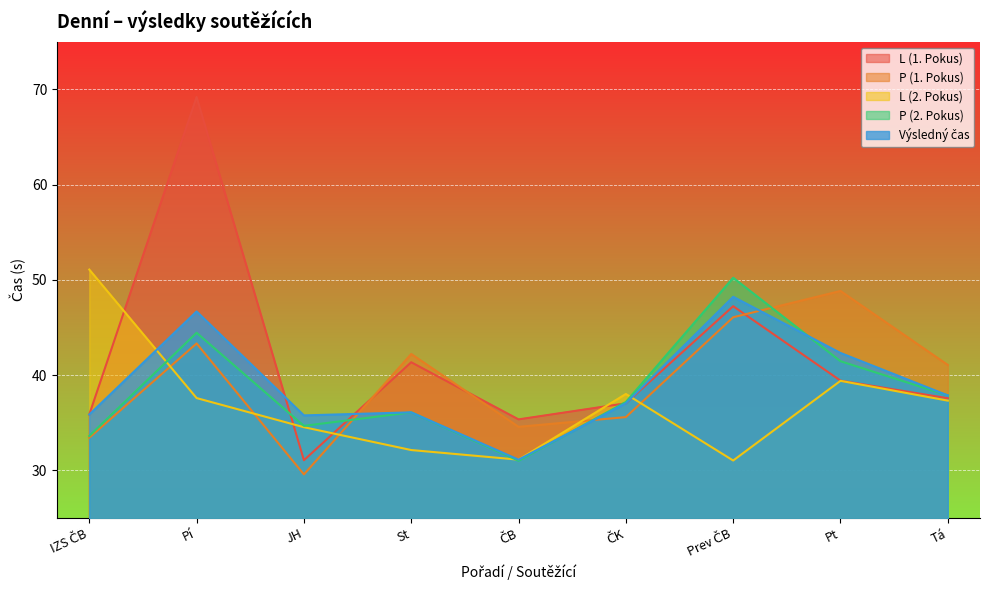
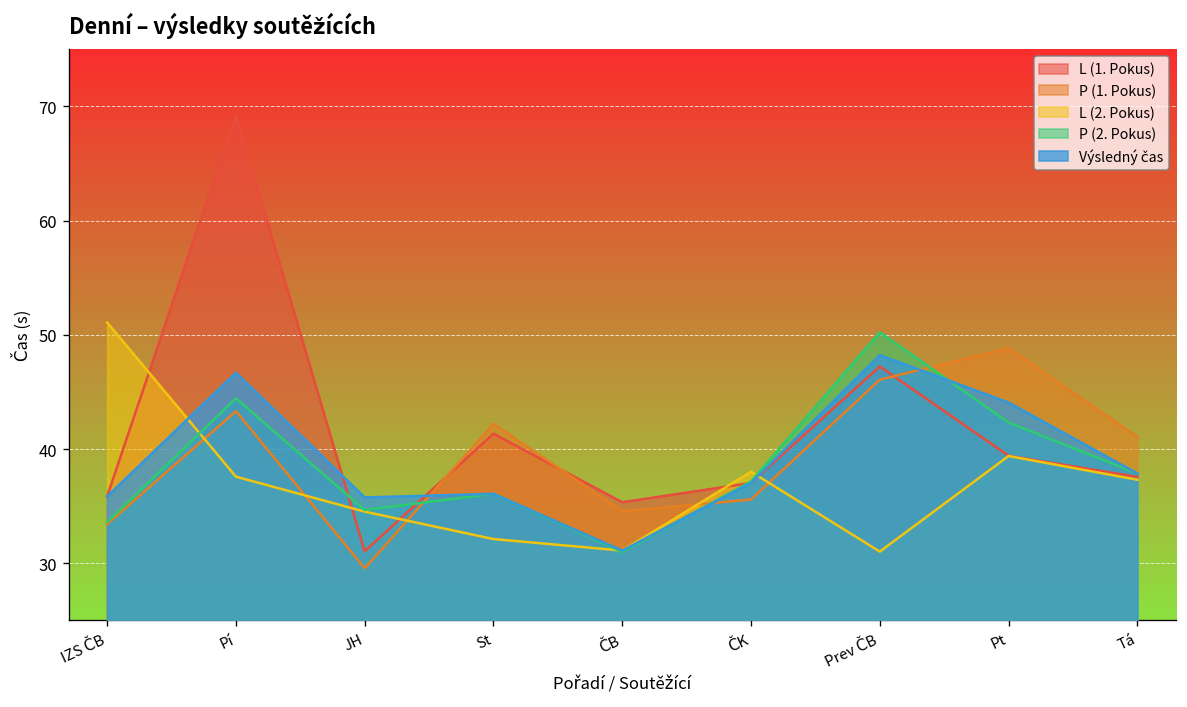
  {
    "L (2. Pokus)": {
      "IZS ČB": 51,
      "Pí": 38,
      "St": 32,
      "ČK": 38,
      "Prev ČB": 31
    },
    "P (2. Pokus)": {
      "Pí": 44,
      "Prev ČB": 50,
-     "Pt": 41
+     "Pt": 42
    },
    "Výsledný čas": {
      "Pí": 47,
      "JH": 36,
      "Prev ČB": 48,
-     "Pt": 42
+     "Pt": 44
    }
  }
